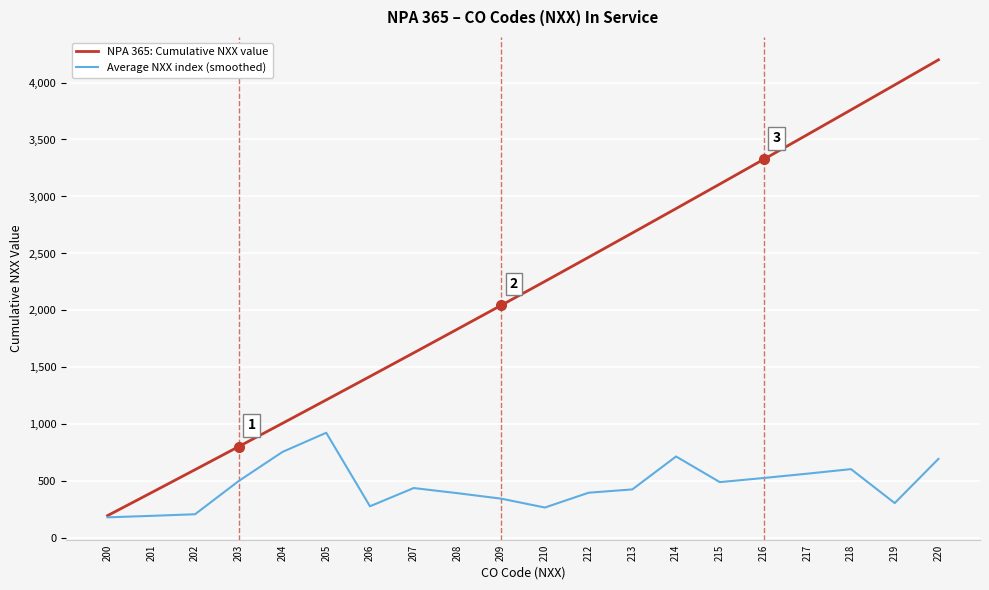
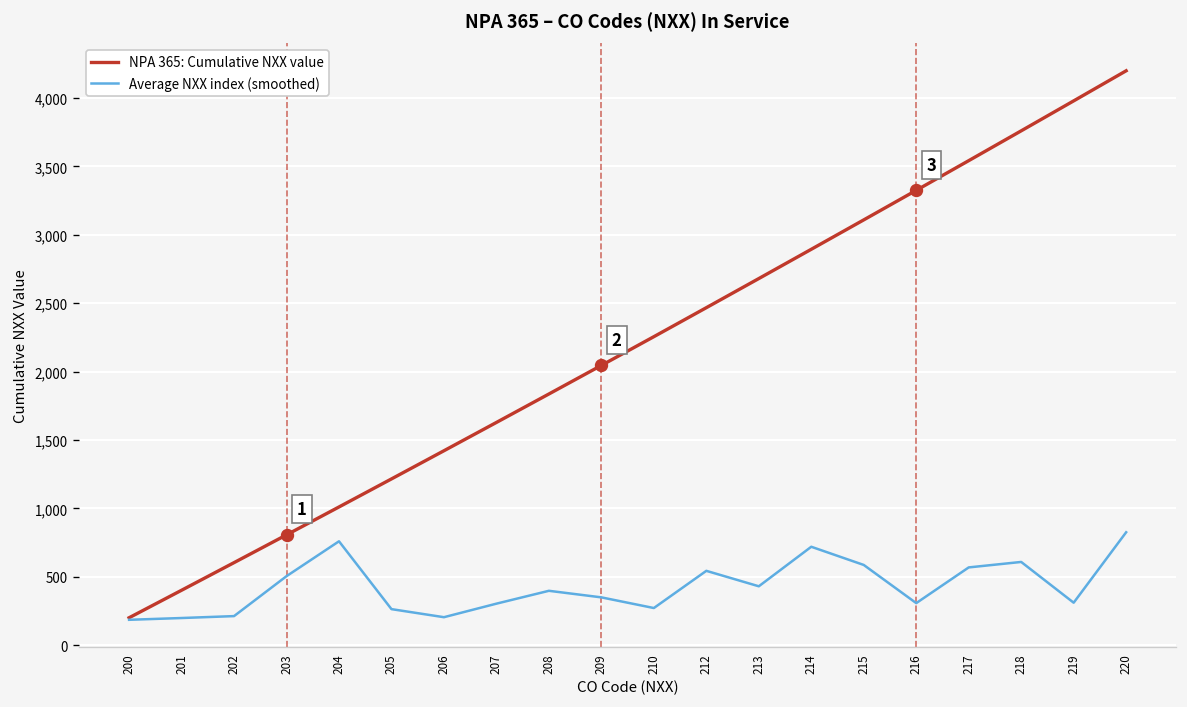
  {
    "Average NXX index (smoothed)": {
      "201": 200,
      "202": 210,
      "203": 500,
      "204": 760,
-     "205": 930,
-     "206": 280,
-     "207": 440,
+     "205": 260,
+     "206": 200,
+     "207": 300,
      "208": 400,
      "209": 350,
      "210": 270,
-     "212": 400,
+     "212": 540,
      "213": 430,
      "214": 720,
-     "215": 490,
-     "216": 530,
+     "215": 590,
+     "216": 310,
      "217": 570,
      "218": 610,
      "219": 310,
-     "220": 700
+     "220": 830
    }
  }
